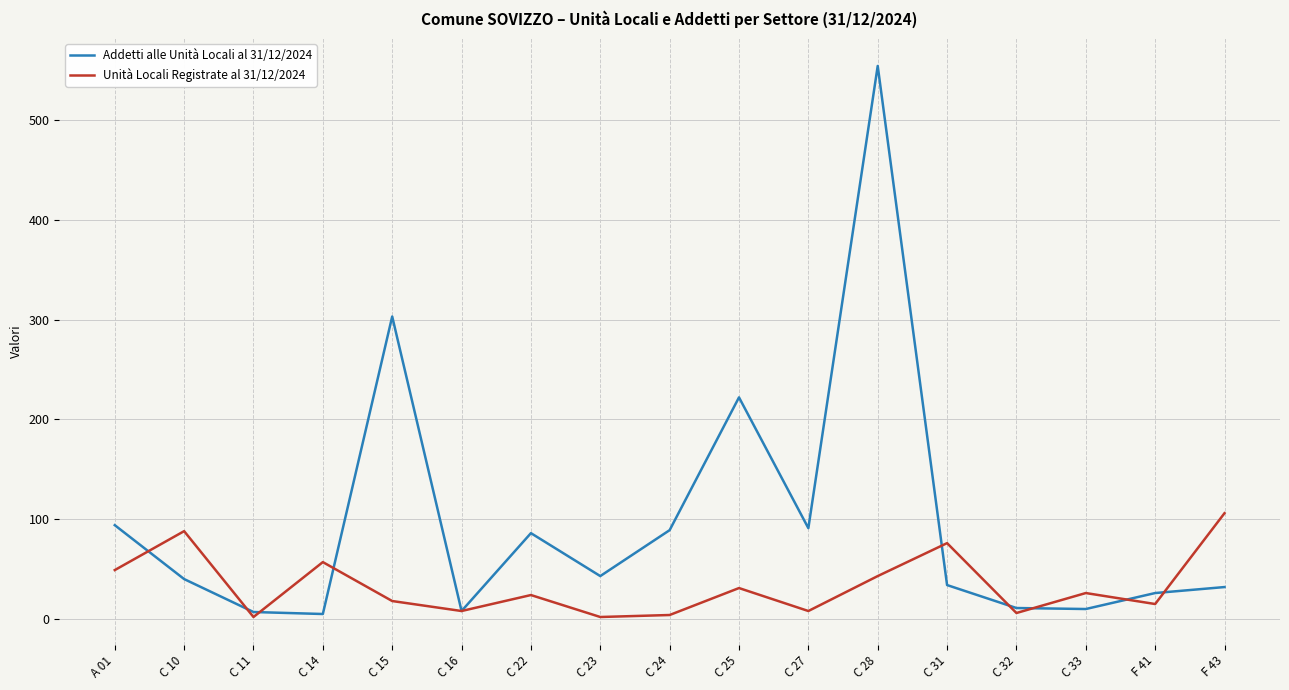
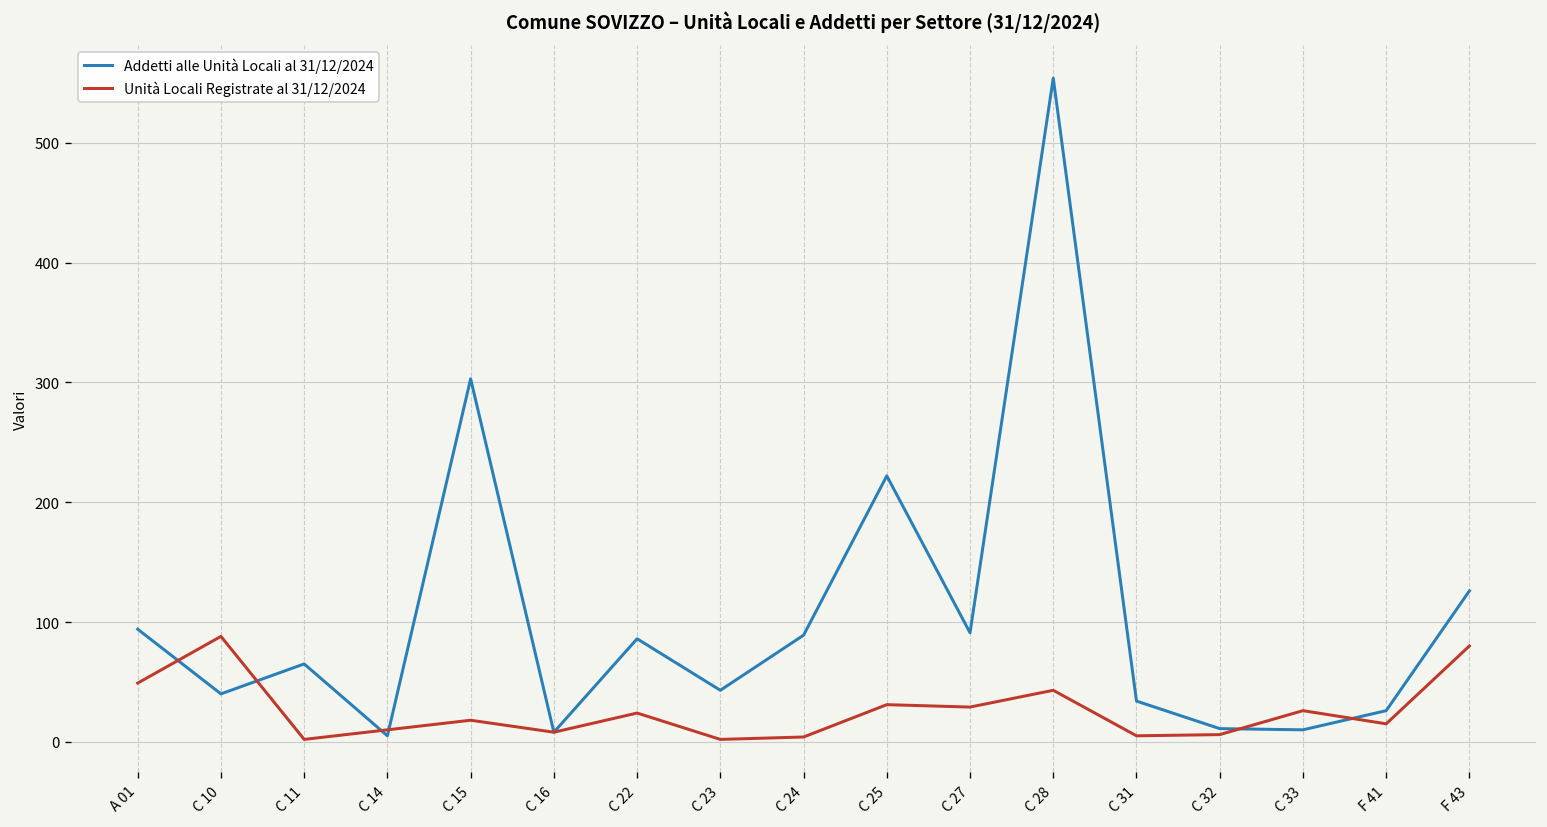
  {
    "Addetti alle Unità Locali al 31/12/2024": {
      "A 01": 90,
      "C 10": 40,
-     "C 11": 10,
+     "C 11": 70,
      "C 14": 10,
      "C 15": 300,
      "C 22": 90,
      "C 23": 40,
      "C 24": 90,
      "C 25": 220,
      "C 27": 90,
      "C 28": 550,
      "C 31": 30,
      "C 32": 10,
      "C 33": 10,
      "F 41": 30,
-     "F 43": 30
+     "F 43": 130
    },
    "Unità Locali Registrate al 31/12/2024": {
      "A 01": 50,
      "C 10": 90,
      "C 11": 0,
-     "C 14": 60,
+     "C 14": 10,
      "C 15": 20,
      "C 22": 20,
      "C 23": 0,
      "C 24": 0,
      "C 25": 30,
-     "C 27": 10,
+     "C 27": 30,
      "C 28": 40,
-     "C 31": 80,
+     "C 31": 10,
      "C 32": 10,
      "C 33": 30,
      "F 41": 20,
-     "F 43": 110
+     "F 43": 80
    }
  }
